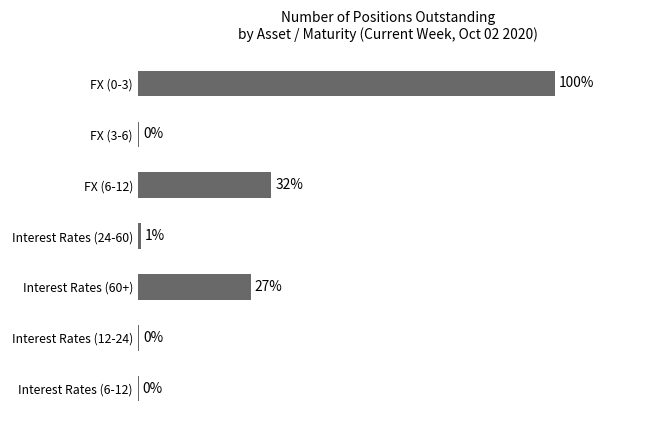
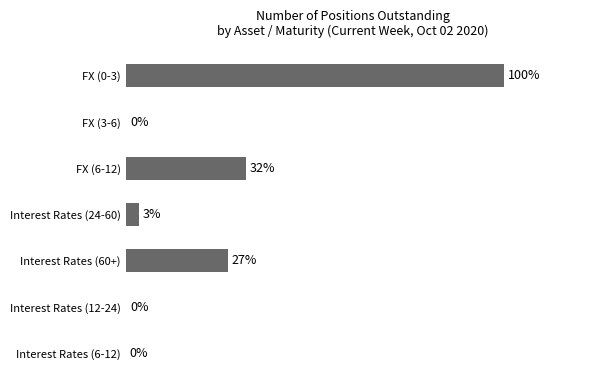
  {
    "FX (0-3)": "100%",
    "FX (3-6)": "0%",
    "FX (6-12)": "32%",
-   "Interest Rates (24-60)": "1%",
+   "Interest Rates (24-60)": "3%",
    "Interest Rates (60+)": "27%",
    "Interest Rates (12-24)": "0%",
    "Interest Rates (6-12)": "0%"
  }
